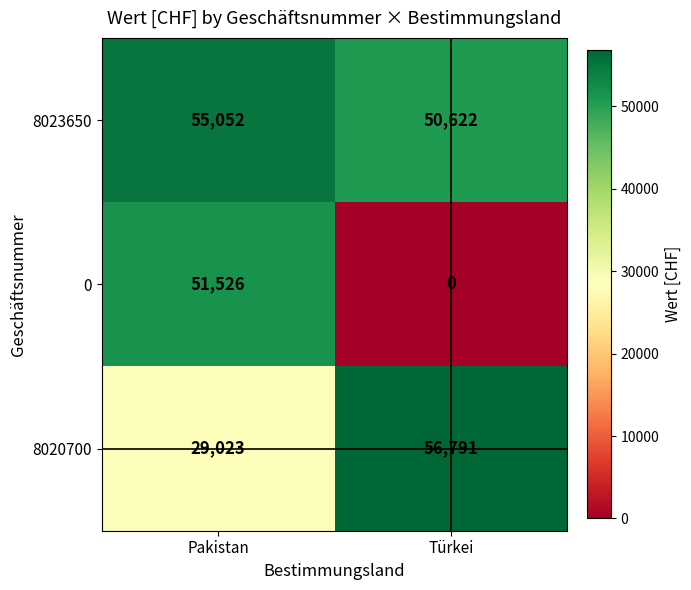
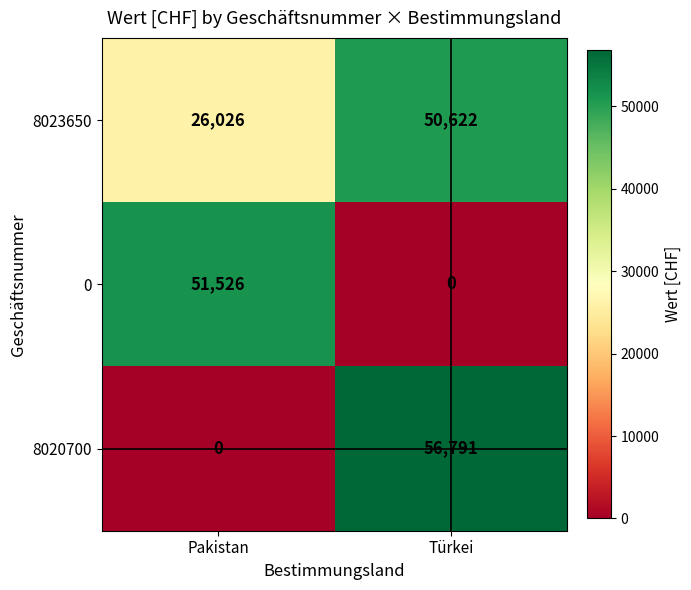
  {
    "8023650": {
-     "Pakistan": "55,052",
+     "Pakistan": "26,026",
      "Türkei": "50,622"
    },
    "0": {
      "Pakistan": "51,526",
      "Türkei": "0"
    },
    "8020700": {
-     "Pakistan": "29,023",
+     "Pakistan": "0",
      "Türkei": "56,791"
    }
  }
